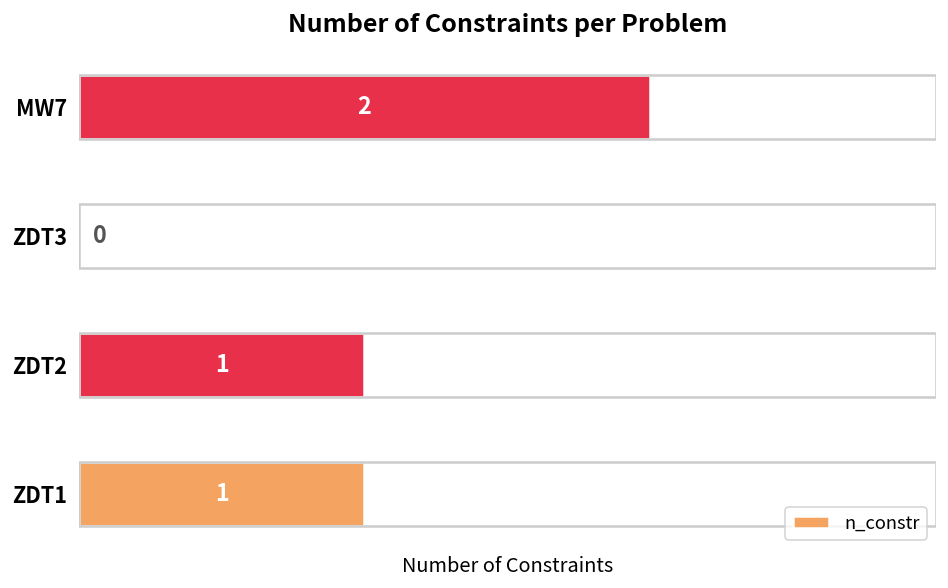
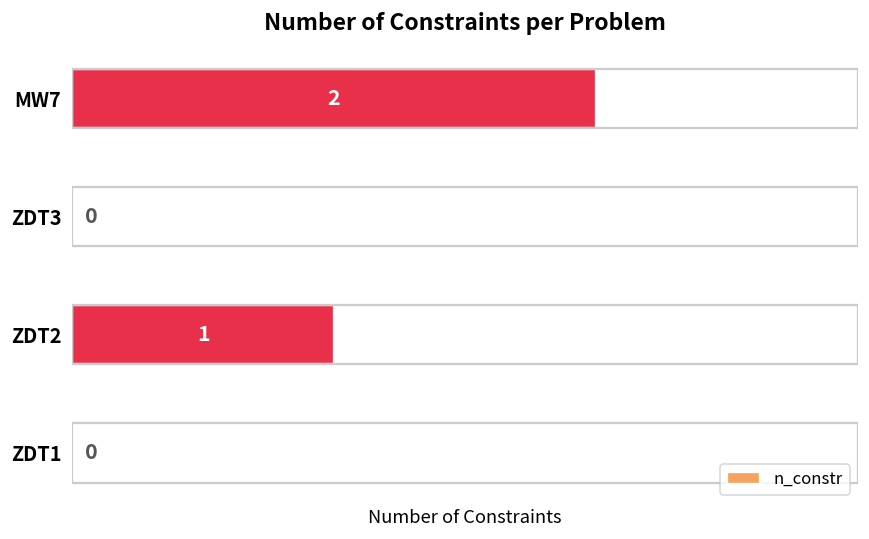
  {
    "MW7": 2,
    "ZDT3": 0,
    "ZDT2": 1,
-   "ZDT1": 1
+   "ZDT1": 0
  }
